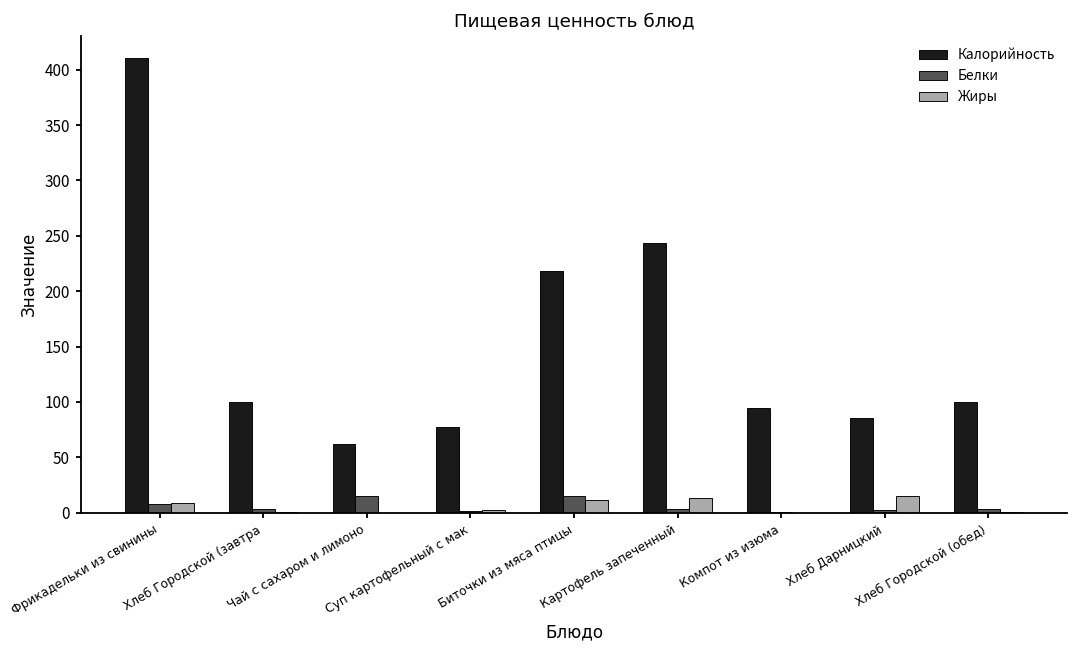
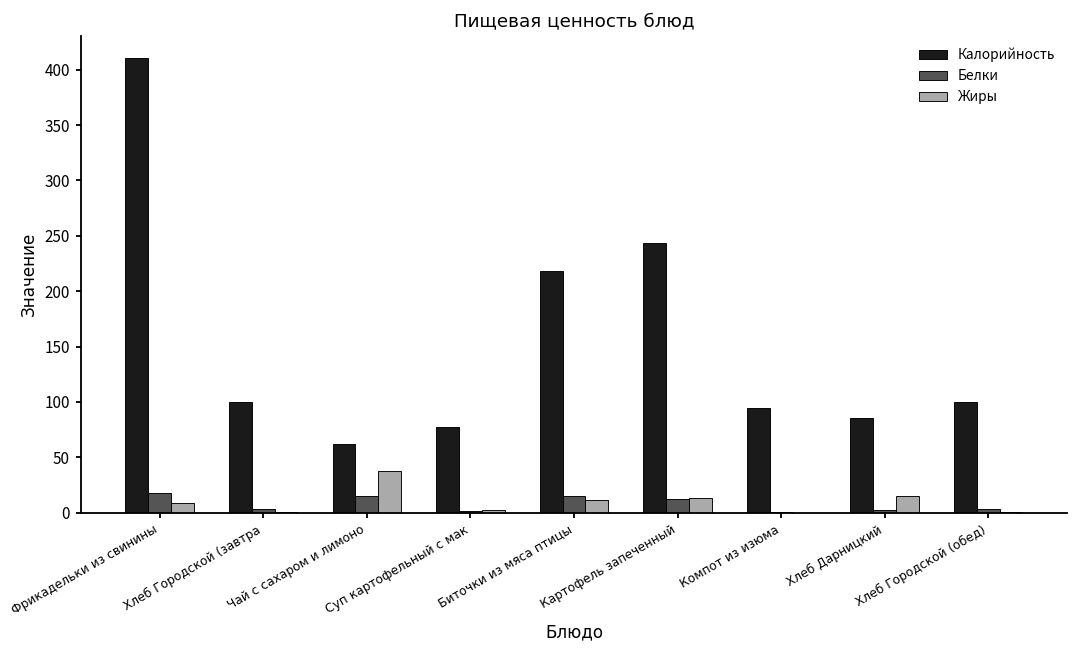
  {
    "Калорийность": {
      "Фрикадельки из свинины": 410,
      "Хлеб Городской (завтра": 100,
      "Чай с сахаром и лимоно": 62,
      "Суп картофельный с мак": 77,
      "Биточки из мяса птицы": 218,
      "Картофель запеченный": 244,
      "Компот из изюма": 94,
      "Хлеб Дарницкий": 85,
      "Хлеб Городской (обед)": 100
    },
    "Белки": {
-     "Фрикадельки из свинины": 7,
+     "Фрикадельки из свинины": 18,
      "Хлеб Городской (завтра": 3,
      "Чай с сахаром и лимоно": 15,
      "Биточки из мяса птицы": 15,
-     "Картофель запеченный": 3,
+     "Картофель запеченный": 12,
      "Хлеб Дарницкий": 3,
      "Хлеб Городской (обед)": 3
    },
    "Жиры": {
      "Фрикадельки из свинины": 8,
-     "Чай с сахаром и лимоно": 0,
+     "Чай с сахаром и лимоно": 37,
      "Биточки из мяса птицы": 11,
      "Картофель запеченный": 13,
      "Компот из изюма": 0,
      "Хлеб Дарницкий": 15
    }
  }
